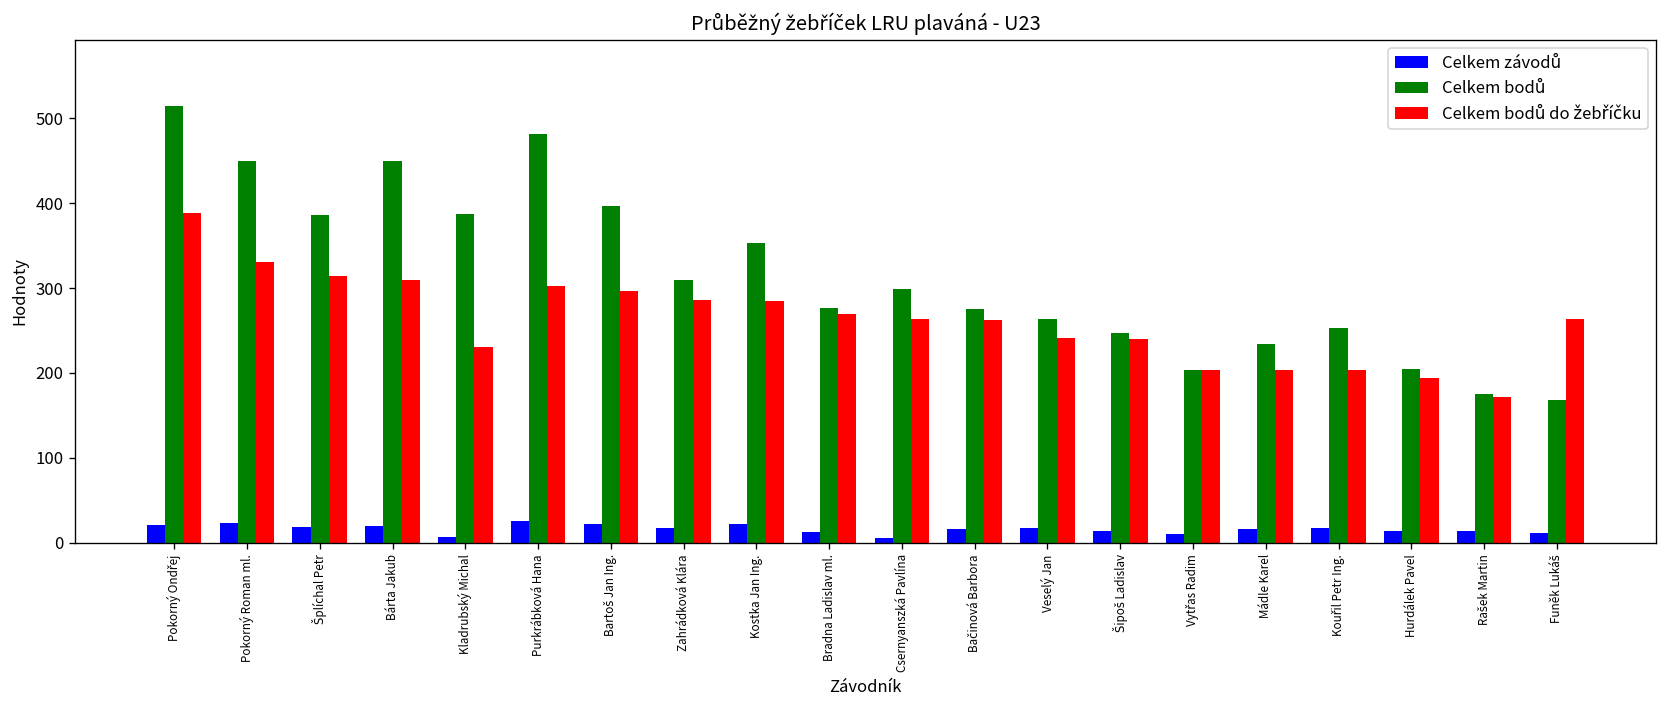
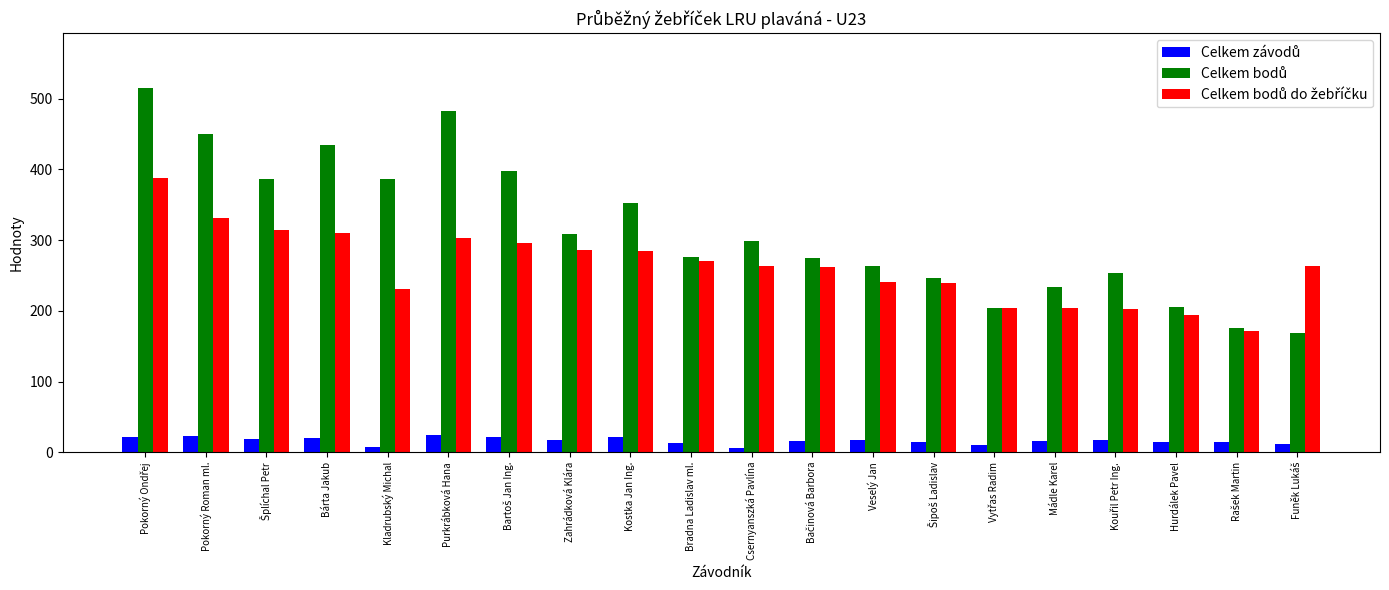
  {
    "Celkem závodů": {
      "Pokorný Ondřej": 20,
      "Pokorný Roman ml.": 20,
      "Šplíchal Petr": 20,
      "Bárta Jakub": 20,
      "Kladrubský Michal": 10,
      "Purkrábková Hana": 30,
      "Bartoš Jan Ing.": 20,
      "Zahrádková Klára": 20,
      "Kostka Jan Ing.": 20,
      "Bradna Ladislav ml.": 10,
      "Csernyanszká Pavlína": 10,
      "Bačinová Barbora": 20,
      "Veselý Jan": 20,
      "Šipoš Ladislav": 10,
      "Vytřas Radim": 10,
      "Mádle Karel": 20,
      "Kouřil Petr Ing.": 20,
      "Hurdálek Pavel": 10,
      "Rašek Martin": 10,
      "Funěk Lukáš": 10
    },
    "Celkem bodů": {
      "Pokorný Ondřej": 520,
      "Pokorný Roman ml.": 450,
      "Šplíchal Petr": 390,
-     "Bárta Jakub": 450,
+     "Bárta Jakub": 440,
      "Kladrubský Michal": 390,
      "Purkrábková Hana": 480,
      "Bartoš Jan Ing.": 400,
      "Zahrádková Klára": 310,
      "Kostka Jan Ing.": 350,
      "Bradna Ladislav ml.": 280,
      "Csernyanszká Pavlína": 300,
      "Bačinová Barbora": 280,
      "Veselý Jan": 260,
      "Šipoš Ladislav": 250,
      "Vytřas Radim": 200,
      "Mádle Karel": 230,
      "Kouřil Petr Ing.": 250,
      "Hurdálek Pavel": 210,
      "Rašek Martin": 180,
      "Funěk Lukáš": 170
    },
    "Celkem bodů do žebříčku": {
      "Pokorný Ondřej": 390,
      "Pokorný Roman ml.": 330,
      "Šplíchal Petr": 310,
      "Bárta Jakub": 310,
      "Kladrubský Michal": 230,
      "Purkrábková Hana": 300,
      "Bartoš Jan Ing.": 300,
      "Zahrádková Klára": 290,
      "Kostka Jan Ing.": 290,
      "Bradna Ladislav ml.": 270,
      "Csernyanszká Pavlína": 260,
      "Bačinová Barbora": 260,
      "Veselý Jan": 240,
      "Šipoš Ladislav": 240,
      "Vytřas Radim": 200,
      "Mádle Karel": 200,
      "Kouřil Petr Ing.": 200,
      "Hurdálek Pavel": 190,
      "Rašek Martin": 170,
      "Funěk Lukáš": 260
    }
  }
